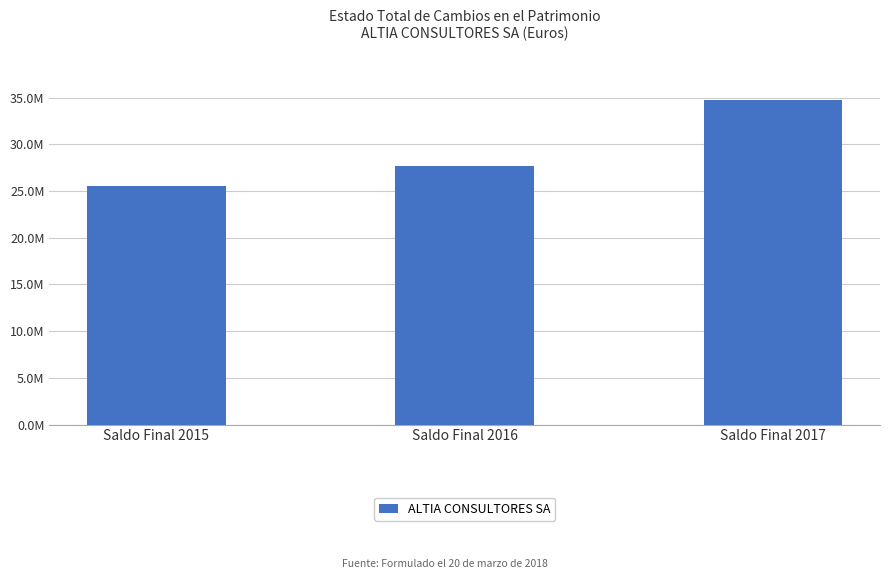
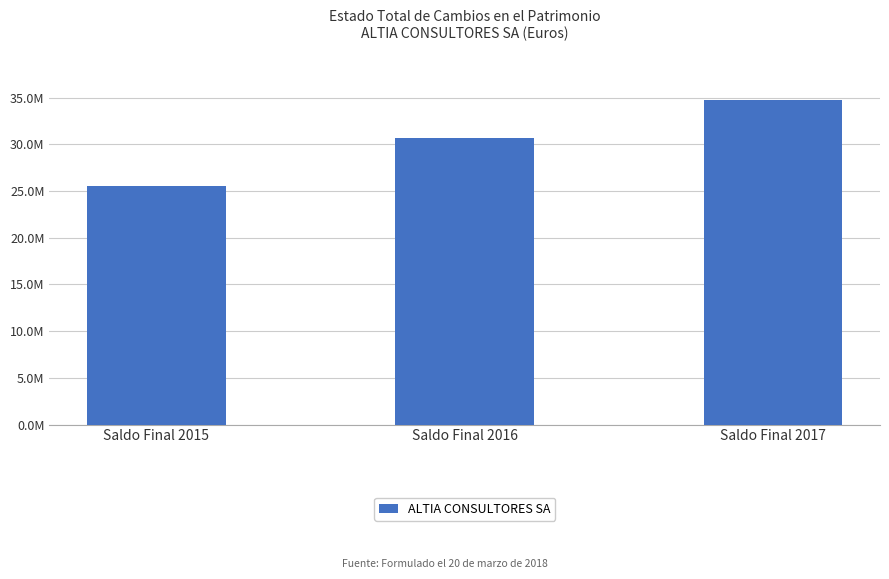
  {
    "Saldo Final 2015": 26000000,
-   "Saldo Final 2016": 28000000,
+   "Saldo Final 2016": 31000000,
    "Saldo Final 2017": 35000000
  }
